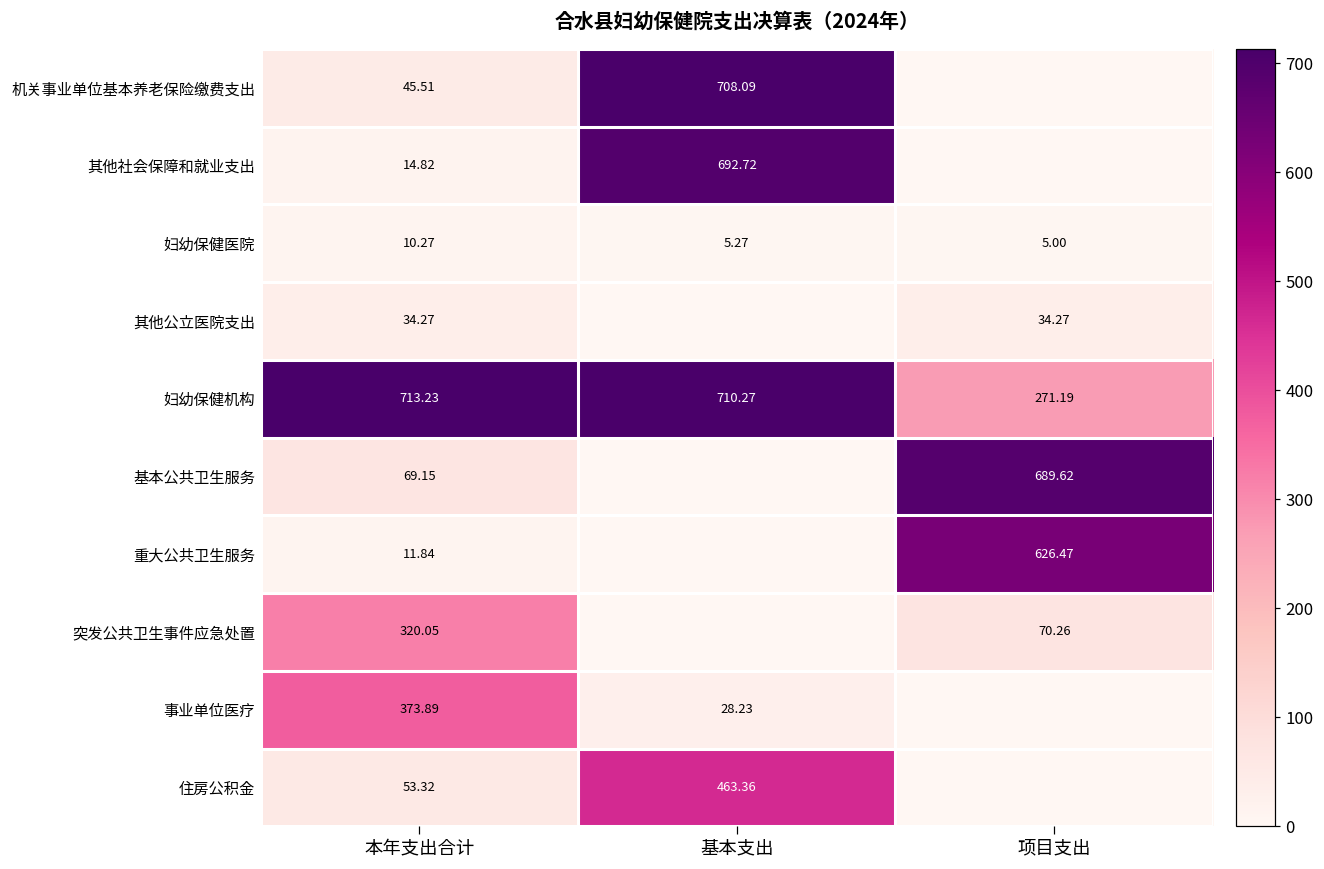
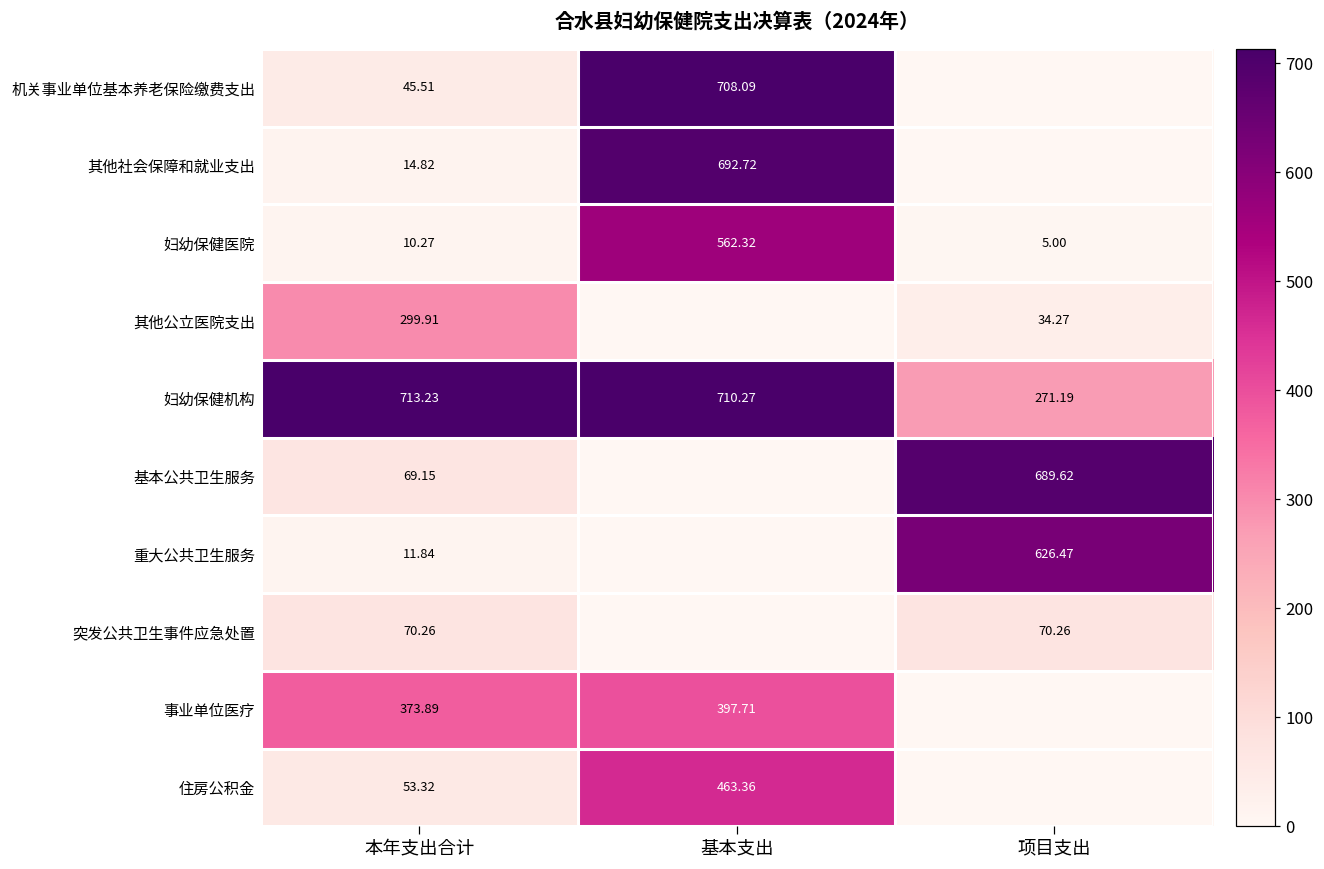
  {
    "机关事业单位基本养老保险缴费支出": {
      "本年支出合计": 45.51,
      "基本支出": 708.09
    },
    "其他社会保障和就业支出": {
      "本年支出合计": 14.82,
      "基本支出": 692.72
    },
    "妇幼保健医院": {
      "本年支出合计": 10.27,
-     "基本支出": 5.27,
+     "基本支出": 562.32,
      "项目支出": 5.00
    },
    "其他公立医院支出": {
-     "本年支出合计": 34.27,
+     "本年支出合计": 299.91,
      "项目支出": 34.27
    },
    "妇幼保健机构": {
      "本年支出合计": 713.23,
      "基本支出": 710.27,
      "项目支出": 271.19
    },
    "基本公共卫生服务": {
      "本年支出合计": 69.15,
      "项目支出": 689.62
    },
    "重大公共卫生服务": {
      "本年支出合计": 11.84,
      "项目支出": 626.47
    },
    "突发公共卫生事件应急处置": {
-     "本年支出合计": 320.05,
+     "本年支出合计": 70.26,
      "项目支出": 70.26
    },
    "事业单位医疗": {
      "本年支出合计": 373.89,
-     "基本支出": 28.23
+     "基本支出": 397.71
    },
    "住房公积金": {
      "本年支出合计": 53.32,
      "基本支出": 463.36
    }
  }
